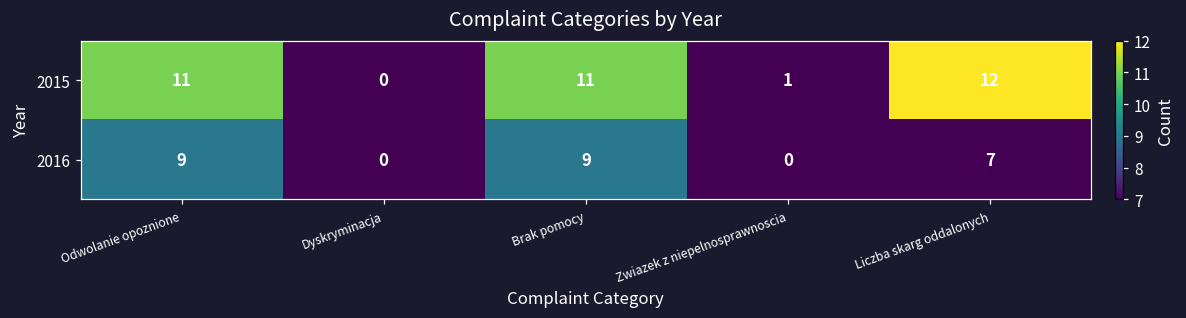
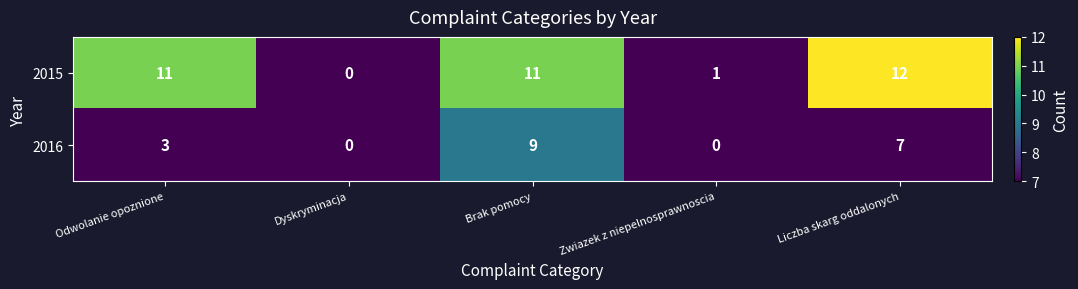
  {
    "2015": {
      "Odwolanie opoznione": 11,
      "Dyskryminacja": 0,
      "Brak pomocy": 11,
      "Zwiazek z niepelnosprawnoscia": 1,
      "Liczba skarg oddalonych": 12
    },
    "2016": {
-     "Odwolanie opoznione": 9,
+     "Odwolanie opoznione": 3,
      "Dyskryminacja": 0,
      "Brak pomocy": 9,
      "Zwiazek z niepelnosprawnoscia": 0,
      "Liczba skarg oddalonych": 7
    }
  }
